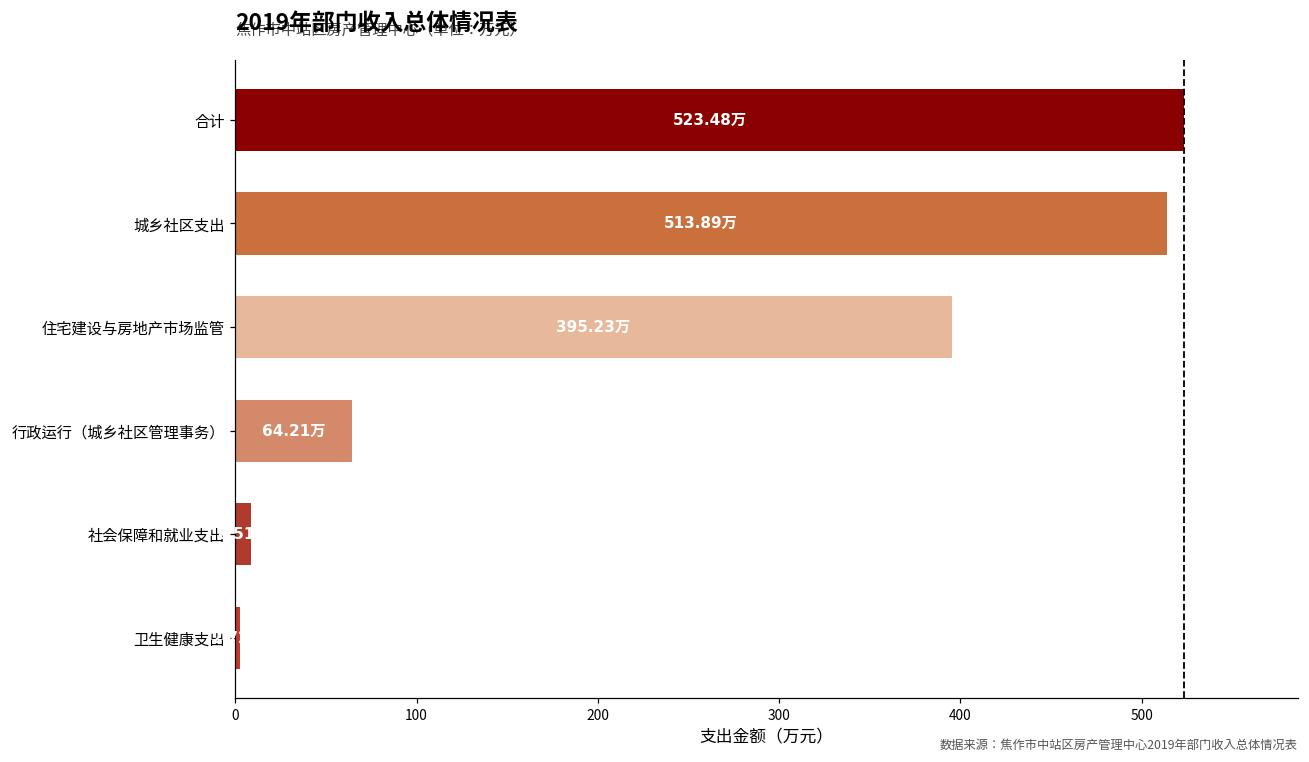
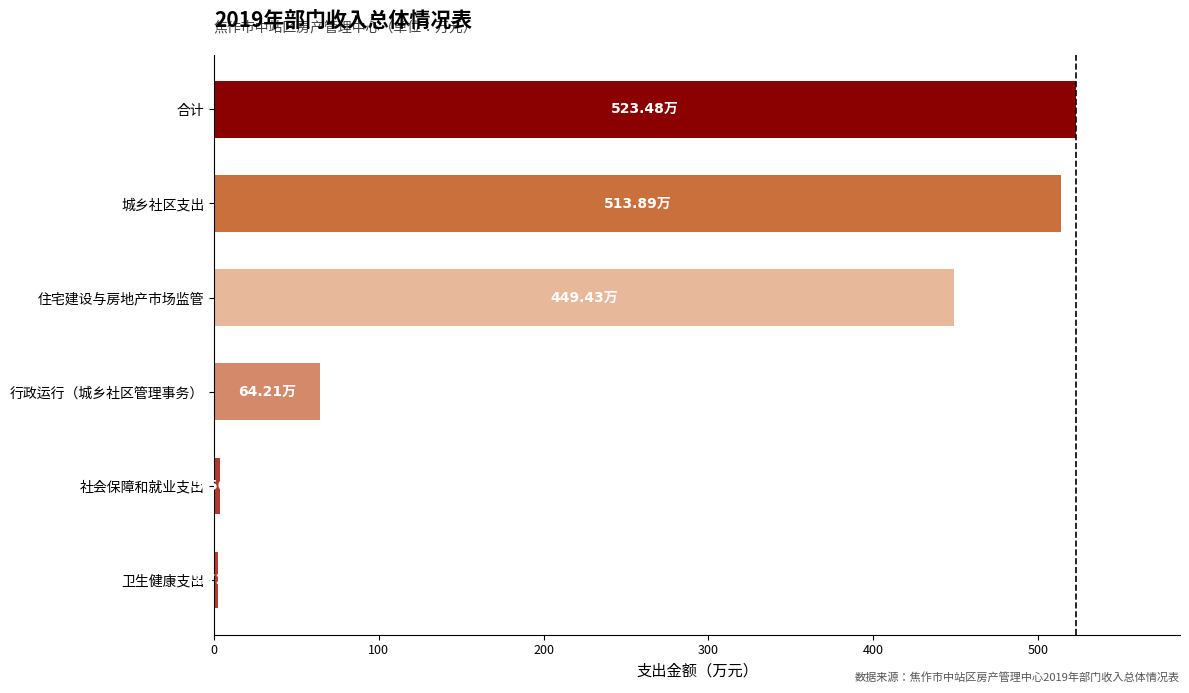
  {
    "合计": "523.48万",
    "城乡社区支出": "513.89万",
-   "住宅建设与房地产市场监管": "395.23万",
+   "住宅建设与房地产市场监管": "449.43万",
    "行政运行（城乡社区管理事务）": "64.21万",
-   "社会保障和就业支出": "9"
+   "社会保障和就业支出": "4"
  }
